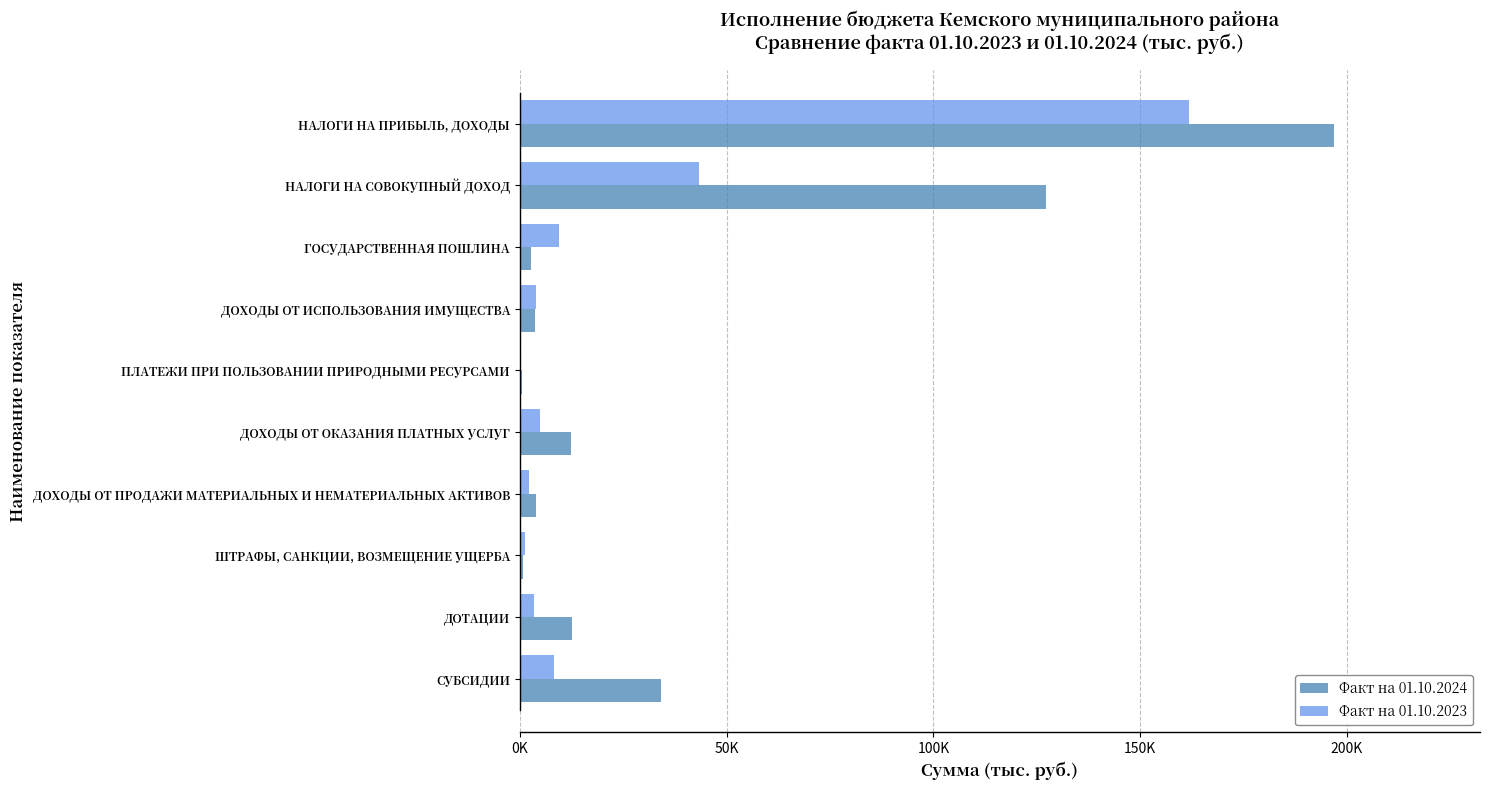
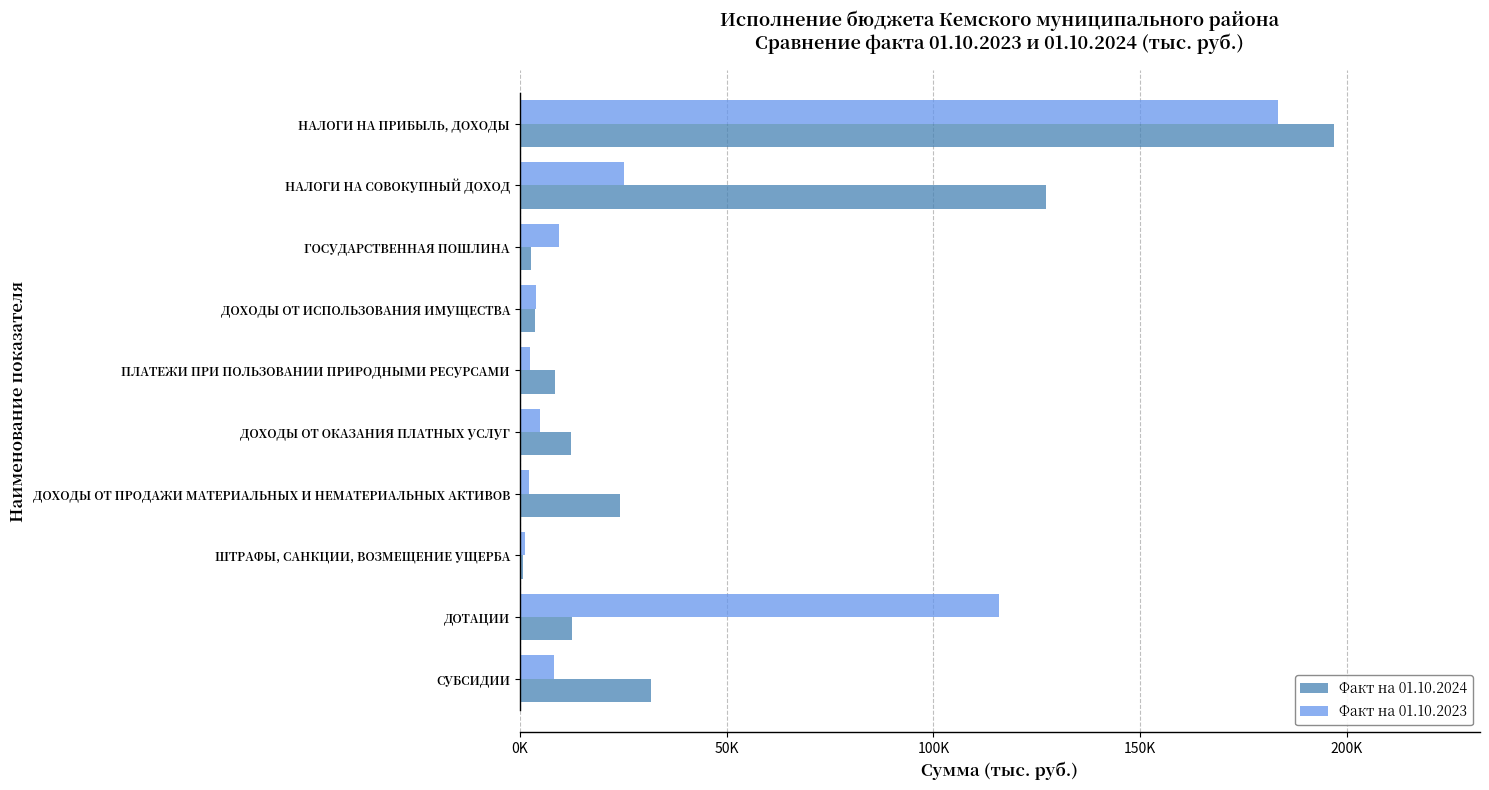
  {
    "Факт на 01.10.2024": {
      "НАЛОГИ НА ПРИБЫЛЬ, ДОХОДЫ": 197000,
      "НАЛОГИ НА СОВОКУПНЫЙ ДОХОД": 127000,
      "ГОСУДАРСТВЕННАЯ ПОШЛИНА": 3000,
      "ДОХОДЫ ОТ ИСПОЛЬЗОВАНИЯ ИМУЩЕСТВА": 4000,
-     "ПЛАТЕЖИ ПРИ ПОЛЬЗОВАНИИ ПРИРОДНЫМИ РЕСУРСАМИ": 1000,
+     "ПЛАТЕЖИ ПРИ ПОЛЬЗОВАНИИ ПРИРОДНЫМИ РЕСУРСАМИ": 9000,
      "ДОХОДЫ ОТ ОКАЗАНИЯ ПЛАТНЫХ УСЛУГ": 12000,
-     "ДОХОДЫ ОТ ПРОДАЖИ МАТЕРИАЛЬНЫХ И НЕМАТЕРИАЛЬНЫХ АКТИВОВ": 4000,
+     "ДОХОДЫ ОТ ПРОДАЖИ МАТЕРИАЛЬНЫХ И НЕМАТЕРИАЛЬНЫХ АКТИВОВ": 24000,
      "ШТРАФЫ, САНКЦИИ, ВОЗМЕЩЕНИЕ УЩЕРБА": 1000,
      "ДОТАЦИИ": 13000,
-     "СУБСИДИИ": 34000
+     "СУБСИДИИ": 32000
    },
    "Факт на 01.10.2023": {
-     "НАЛОГИ НА ПРИБЫЛЬ, ДОХОДЫ": 162000,
-     "НАЛОГИ НА СОВОКУПНЫЙ ДОХОД": 43000,
+     "НАЛОГИ НА ПРИБЫЛЬ, ДОХОДЫ": 183000,
+     "НАЛОГИ НА СОВОКУПНЫЙ ДОХОД": 25000,
      "ГОСУДАРСТВЕННАЯ ПОШЛИНА": 10000,
      "ДОХОДЫ ОТ ИСПОЛЬЗОВАНИЯ ИМУЩЕСТВА": 4000,
-     "ПЛАТЕЖИ ПРИ ПОЛЬЗОВАНИИ ПРИРОДНЫМИ РЕСУРСАМИ": 0,
+     "ПЛАТЕЖИ ПРИ ПОЛЬЗОВАНИИ ПРИРОДНЫМИ РЕСУРСАМИ": 2000,
      "ДОХОДЫ ОТ ОКАЗАНИЯ ПЛАТНЫХ УСЛУГ": 5000,
      "ДОХОДЫ ОТ ПРОДАЖИ МАТЕРИАЛЬНЫХ И НЕМАТЕРИАЛЬНЫХ АКТИВОВ": 2000,
      "ШТРАФЫ, САНКЦИИ, ВОЗМЕЩЕНИЕ УЩЕРБА": 1000,
-     "ДОТАЦИИ": 3000,
+     "ДОТАЦИИ": 116000,
      "СУБСИДИИ": 8000
    }
  }
